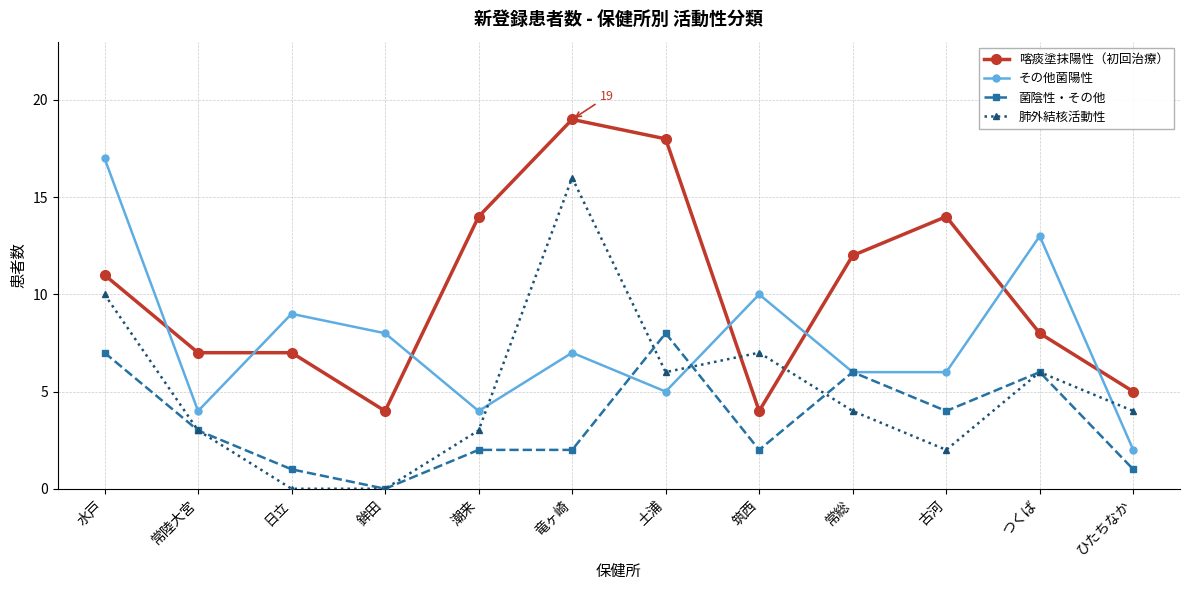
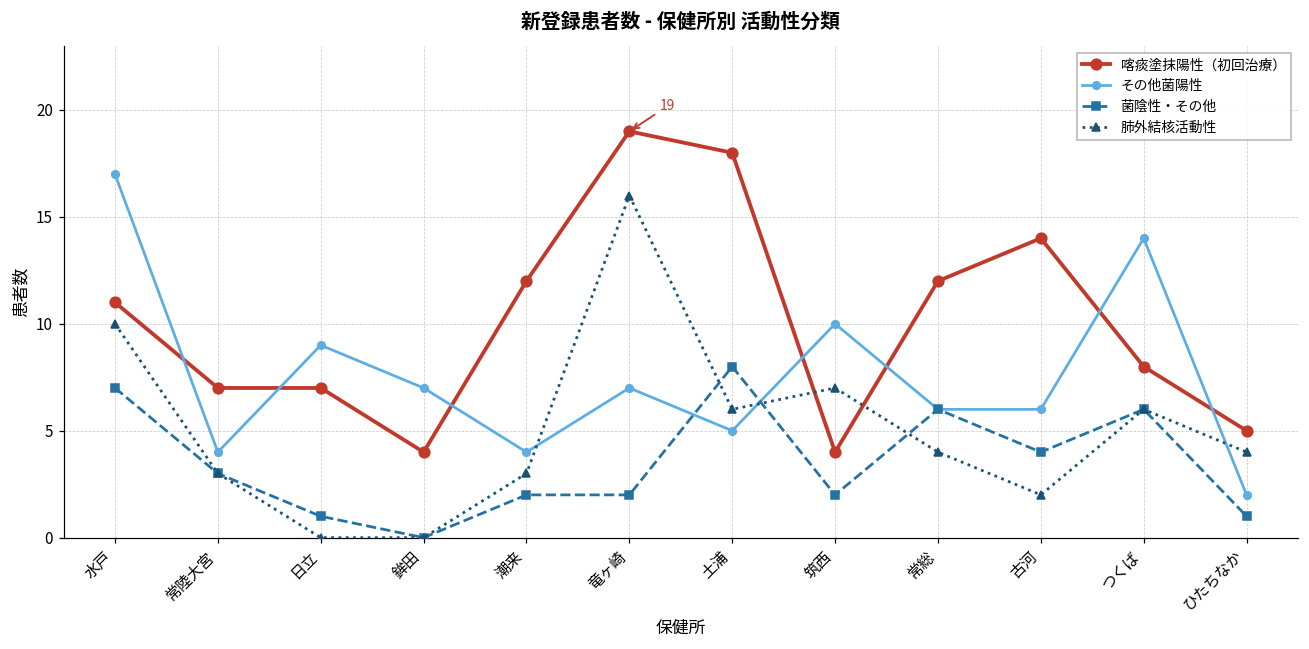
  {
    "喀痰塗抹陽性（初回治療）": {
      "水戸": 11,
      "常陸大宮": 7,
      "日立": 7,
      "鉾田": 4,
-     "潮来": 14,
+     "潮来": 12,
      "土浦": 18,
      "筑西": 4,
      "常総": 12,
      "古河": 14,
      "つくば": 8,
      "ひたちなか": 5
    },
    "その他菌陽性": {
      "水戸": 17,
      "常陸大宮": 4,
      "日立": 9,
-     "鉾田": 8,
+     "鉾田": 7,
      "潮来": 4,
      "竜ヶ崎": 7,
      "土浦": 5,
      "筑西": 10,
      "古河": 6,
-     "つくば": 13,
+     "つくば": 14,
      "ひたちなか": 2
    }
  }
